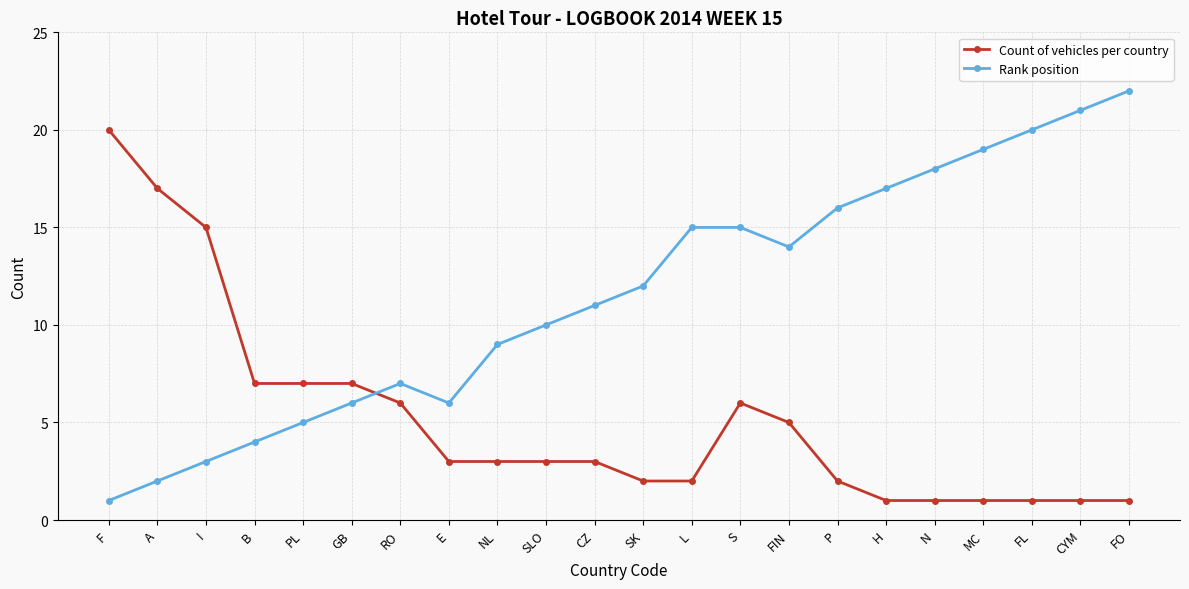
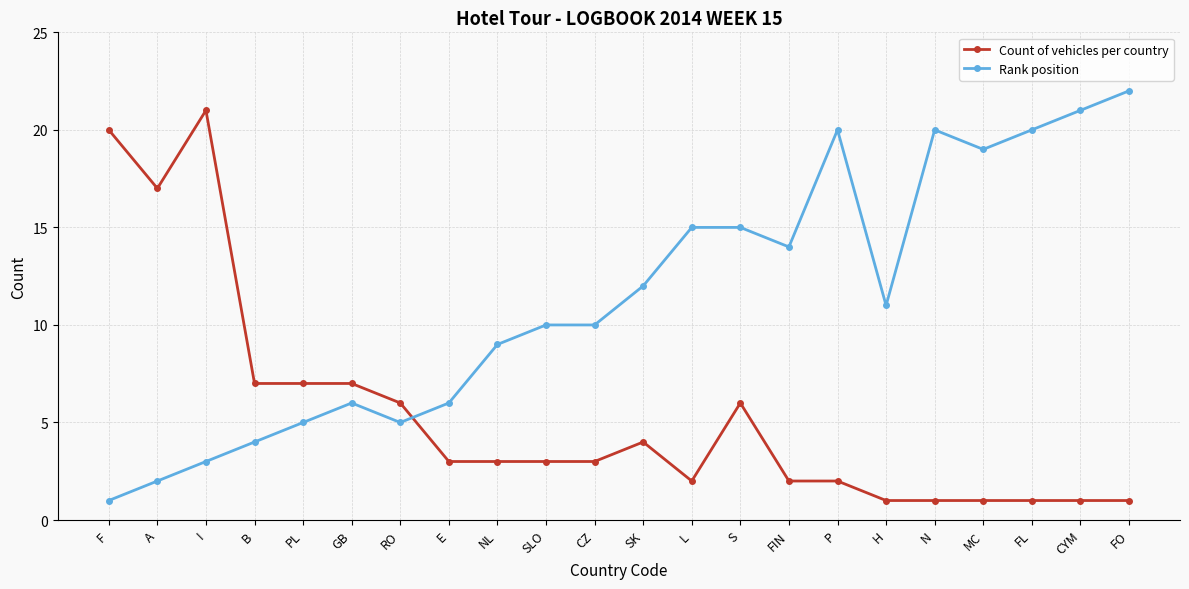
  {
    "Count of vehicles per country": {
      "F": 20,
      "A": 17,
-     "I": 15,
+     "I": 21,
      "B": 7,
      "PL": 7,
      "GB": 7,
      "RO": 6,
      "E": 3,
      "NL": 3,
      "SLO": 3,
      "CZ": 3,
-     "SK": 2,
+     "SK": 4,
      "L": 2,
      "S": 6,
-     "FIN": 5,
+     "FIN": 2,
      "P": 2,
      "H": 1,
      "N": 1,
      "MC": 1,
      "FL": 1,
      "CYM": 1,
      "FO": 1
    },
    "Rank position": {
      "F": 1,
      "A": 2,
      "I": 3,
      "B": 4,
      "PL": 5,
      "GB": 6,
-     "RO": 7,
+     "RO": 5,
      "E": 6,
      "NL": 9,
      "SLO": 10,
-     "CZ": 11,
+     "CZ": 10,
      "SK": 12,
      "L": 15,
      "S": 15,
      "FIN": 14,
-     "P": 16,
-     "H": 17,
-     "N": 18,
+     "P": 20,
+     "H": 11,
+     "N": 20,
      "MC": 19,
      "FL": 20,
      "CYM": 21,
      "FO": 22
    }
  }
